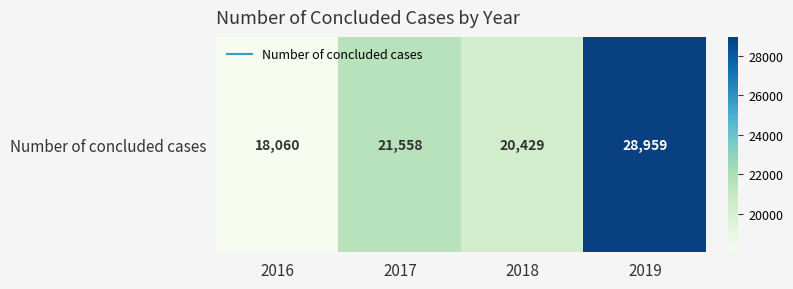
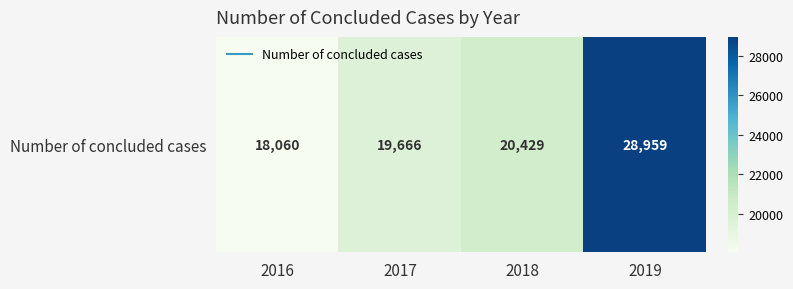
  {
    "Number of concluded cases": {
      "2016": "18,060",
-     "2017": "21,558",
+     "2017": "19,666",
      "2018": "20,429",
      "2019": "28,959"
    }
  }
